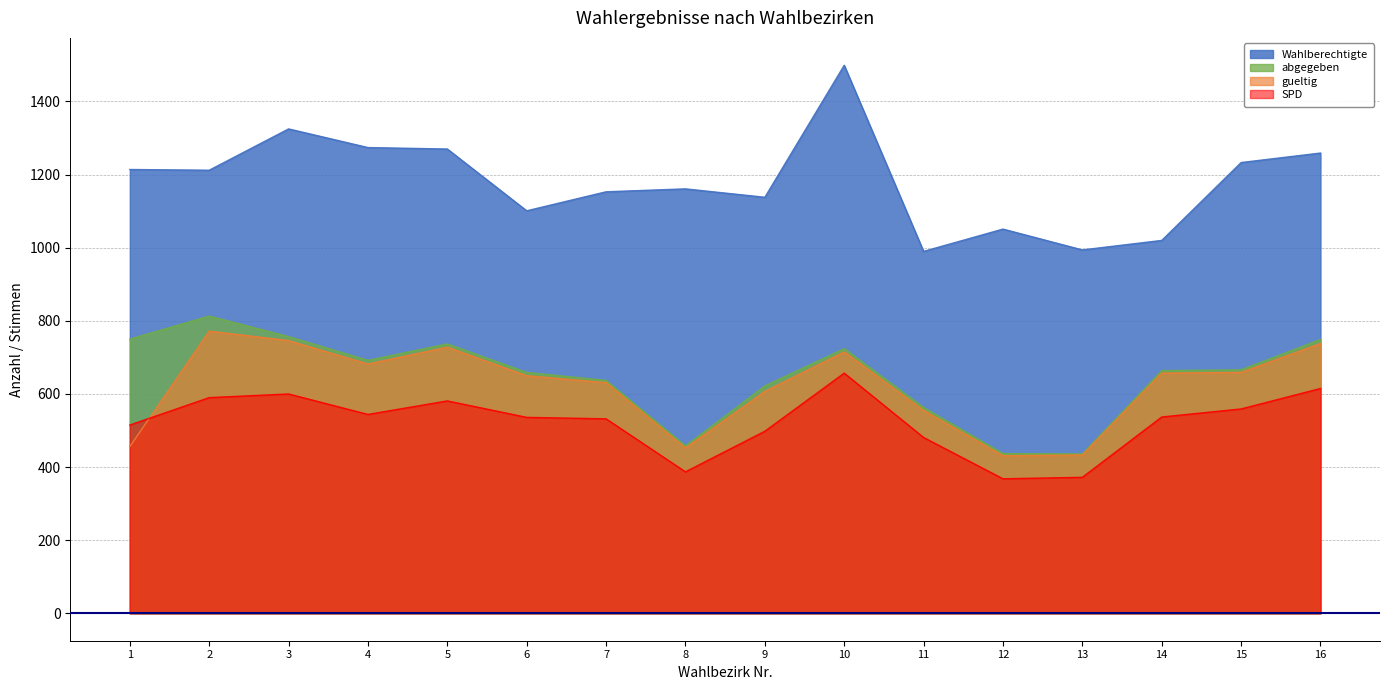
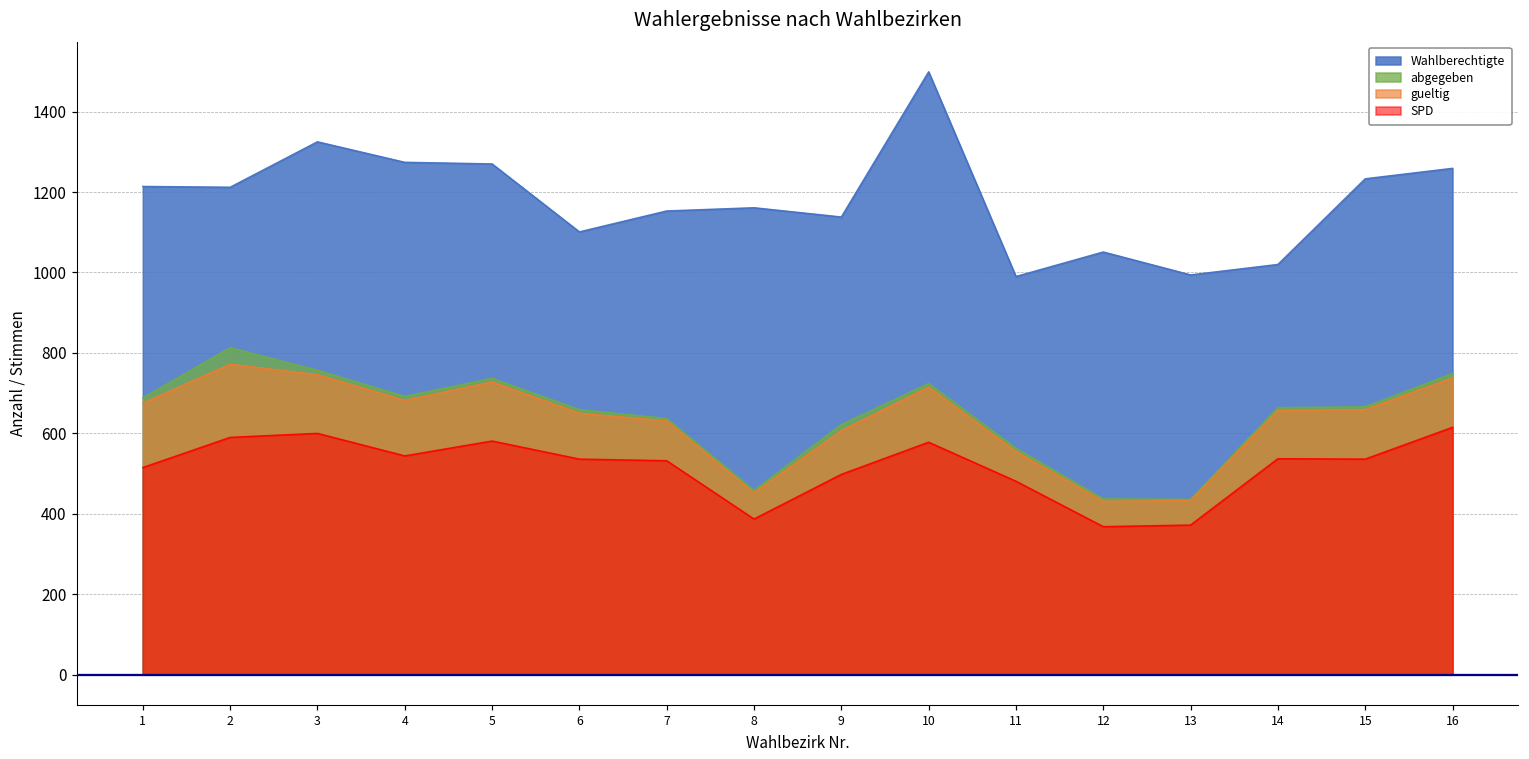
  {
    "Wahlberechtigte": {
      "1": 1210,
      "2": 1210,
      "3": 1330,
      "4": 1270,
      "5": 1270,
      "6": 1100,
      "7": 1150,
      "8": 1160,
      "9": 1140,
      "10": 1500,
      "11": 990,
      "12": 1050,
      "13": 990,
      "14": 1020,
      "15": 1230,
      "16": 1260
    },
    "abgegeben": {
-     "1": 750,
+     "1": 690,
      "2": 810,
      "3": 760,
      "4": 690,
      "5": 740,
      "6": 660,
      "9": 620,
      "10": 720,
      "11": 560,
      "15": 670,
      "16": 750
    },
    "gueltig": {
-     "1": 460,
+     "1": 680,
      "2": 770,
      "3": 750,
      "4": 680,
      "5": 730,
      "6": 650,
      "9": 610,
      "10": 720,
      "11": 560,
      "15": 660,
      "16": 740
    },
    "SPD": {
      "1": 520,
      "2": 590,
      "3": 600,
      "4": 540,
      "5": 580,
      "6": 540,
      "7": 530,
      "8": 390,
      "9": 500,
-     "10": 660,
+     "10": 580,
      "11": 480,
      "12": 370,
      "13": 370,
      "14": 540,
-     "15": 560,
+     "15": 540,
      "16": 620
    }
  }
